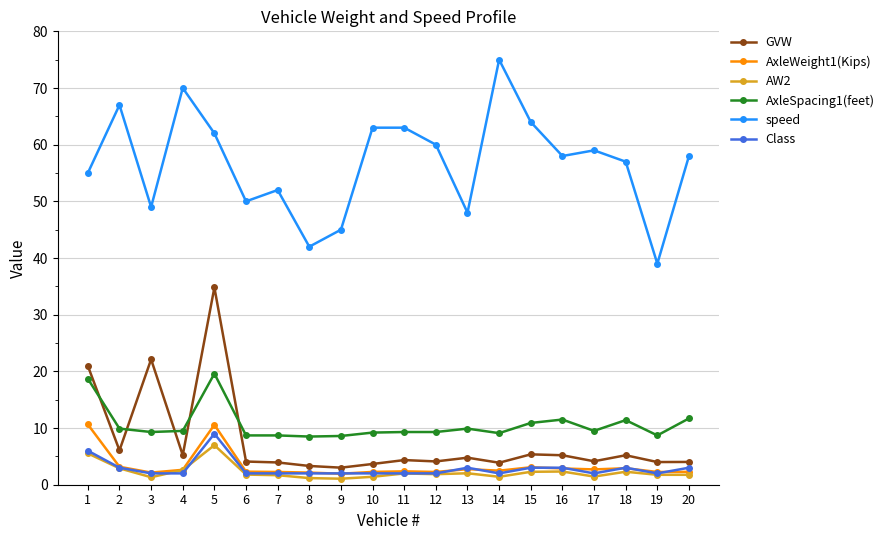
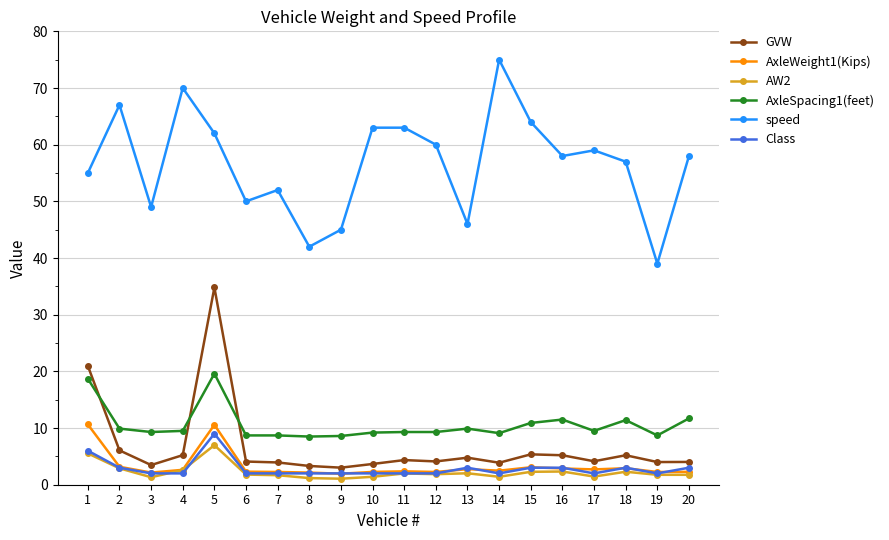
  {
    "GVW": {
      "1": 21,
      "2": 6,
-     "3": 22,
+     "3": 3,
      "4": 5,
      "5": 35,
      "6": 4,
      "7": 4,
      "8": 3,
      "9": 3,
      "10": 4,
      "11": 4,
      "12": 4,
      "13": 5,
      "14": 4,
      "15": 5,
      "16": 5,
      "17": 4,
      "18": 5,
      "19": 4,
      "20": 4
    },
    "AxleSpacing1(feet)": {
      "1": 19,
      "2": 10,
      "3": 9,
      "4": 10,
      "5": 20,
      "6": 9,
      "7": 9,
      "8": 9,
      "9": 9,
      "10": 9,
      "11": 9,
      "12": 9,
      "13": 10,
      "14": 9,
      "15": 11,
      "16": 12,
      "17": 10,
      "18": 11,
      "19": 9,
      "20": 12
    },
    "speed": {
      "1": 55,
      "2": 67,
      "3": 49,
      "4": 70,
      "5": 62,
      "6": 50,
      "7": 52,
      "8": 42,
      "9": 45,
      "10": 63,
      "11": 63,
      "12": 60,
-     "13": 48,
+     "13": 46,
      "14": 75,
      "15": 64,
      "16": 58,
      "17": 59,
      "18": 57,
      "19": 39,
      "20": 58
    },
    "Class": {
      "1": 6,
      "4": 2,
      "5": 9,
      "14": 2,
      "17": 2,
      "20": 3
    }
  }
